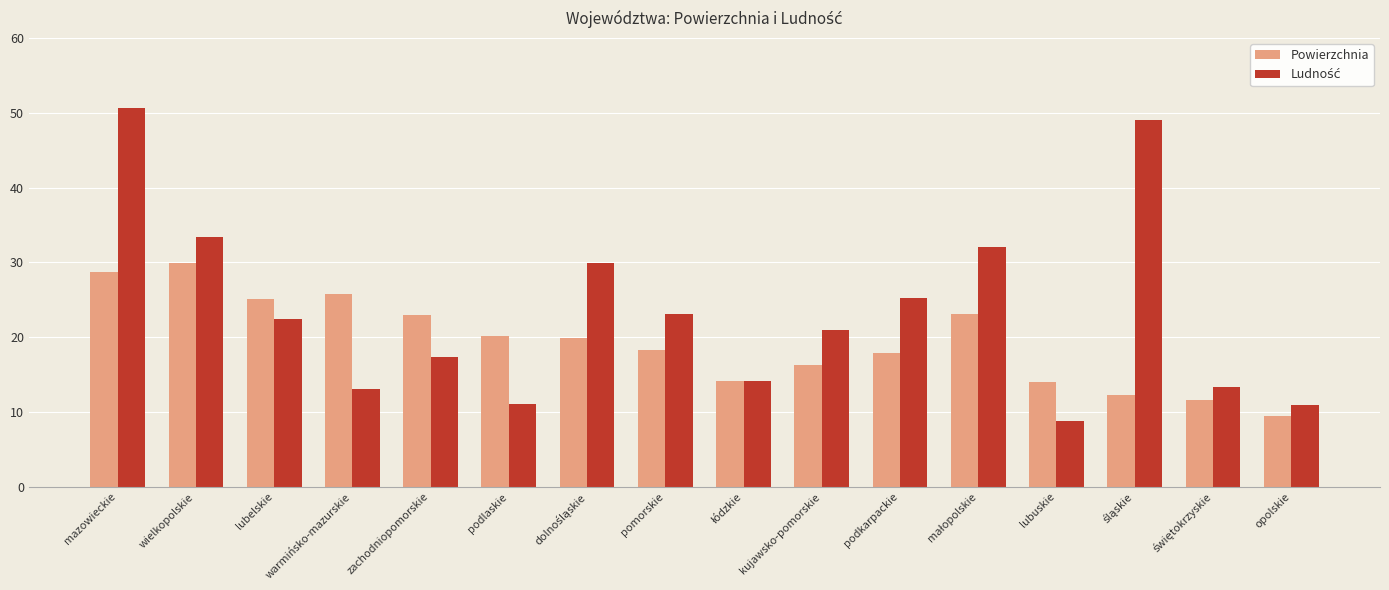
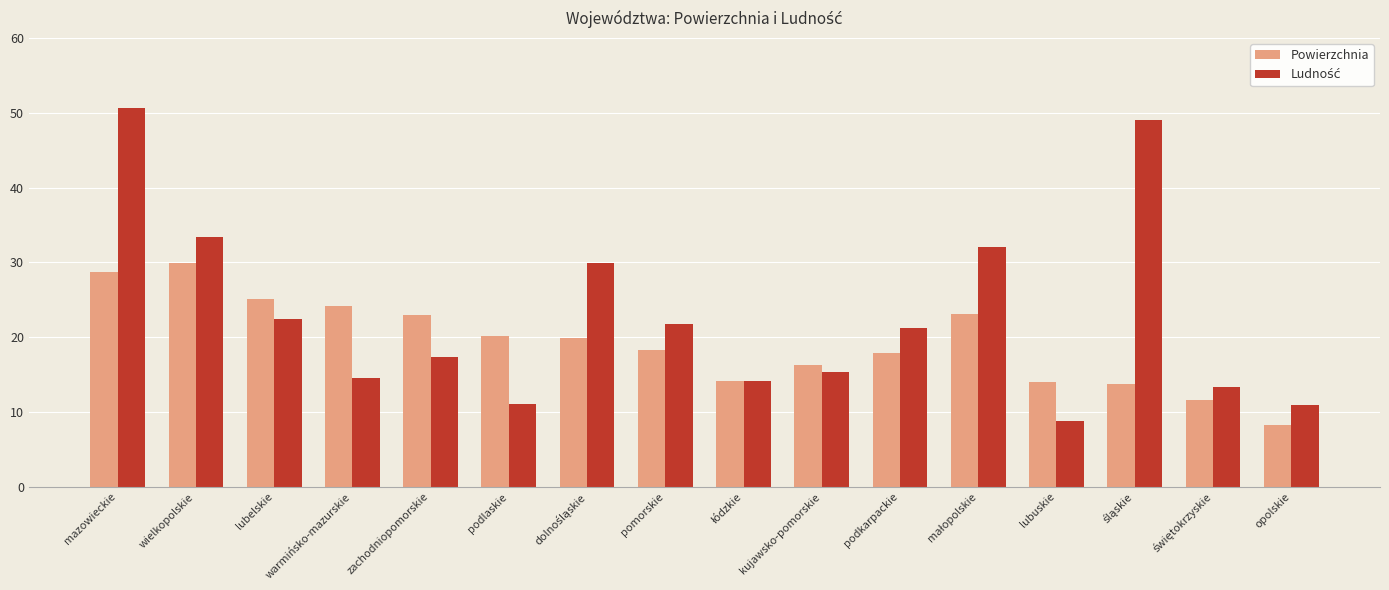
  {
    "Powierzchnia": {
      "mazowieckie": 29,
      "wielkopolskie": 30,
      "lubelskie": 25,
-     "warmińsko-mazurskie": 26,
+     "warmińsko-mazurskie": 24,
      "zachodniopomorskie": 23,
      "podlaskie": 20,
      "dolnośląskie": 20,
      "pomorskie": 18,
      "łódzkie": 14,
      "kujawsko-pomorskie": 16,
      "podkarpackie": 18,
      "małopolskie": 23,
      "lubuskie": 14,
-     "śląskie": 12,
+     "śląskie": 14,
      "świętokrzyskie": 12,
-     "opolskie": 9
+     "opolskie": 8
    },
    "Ludność": {
      "mazowieckie": 51,
      "wielkopolskie": 33,
      "lubelskie": 22,
-     "warmińsko-mazurskie": 13,
+     "warmińsko-mazurskie": 15,
      "zachodniopomorskie": 17,
      "podlaskie": 11,
      "dolnośląskie": 30,
-     "pomorskie": 23,
+     "pomorskie": 22,
      "łódzkie": 14,
-     "kujawsko-pomorskie": 21,
-     "podkarpackie": 25,
+     "kujawsko-pomorskie": 15,
+     "podkarpackie": 21,
      "małopolskie": 32,
      "lubuskie": 9,
      "śląskie": 49,
      "świętokrzyskie": 13,
      "opolskie": 11
    }
  }
